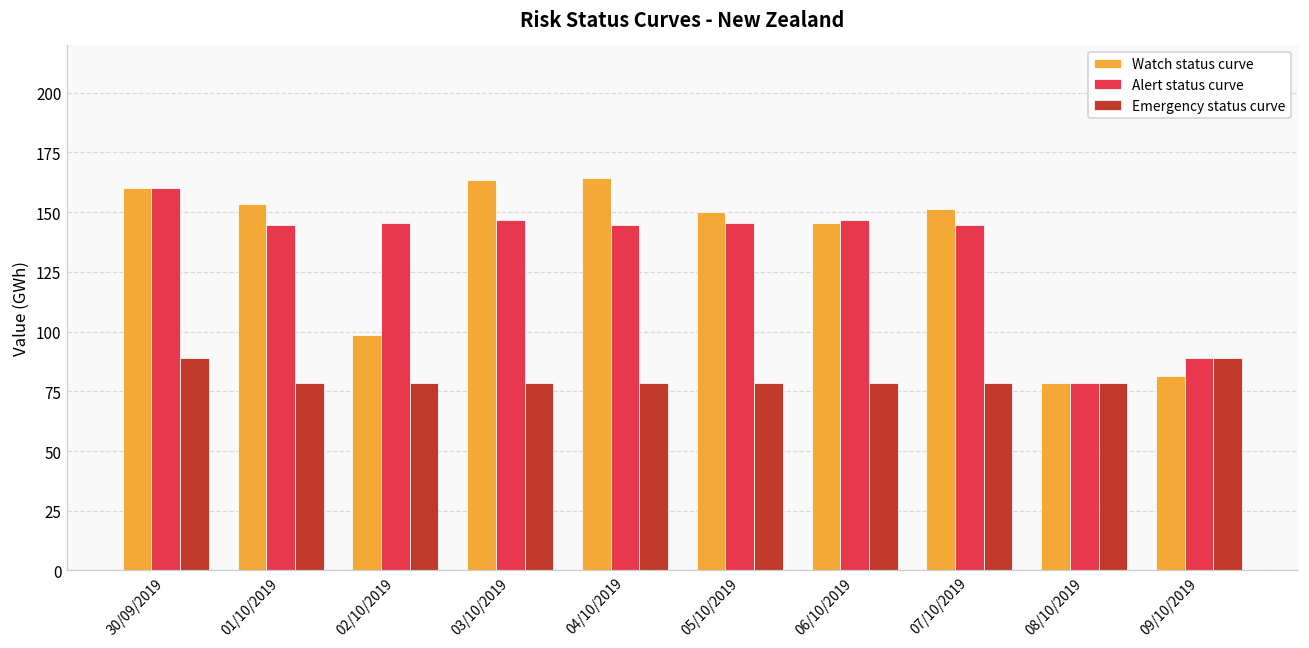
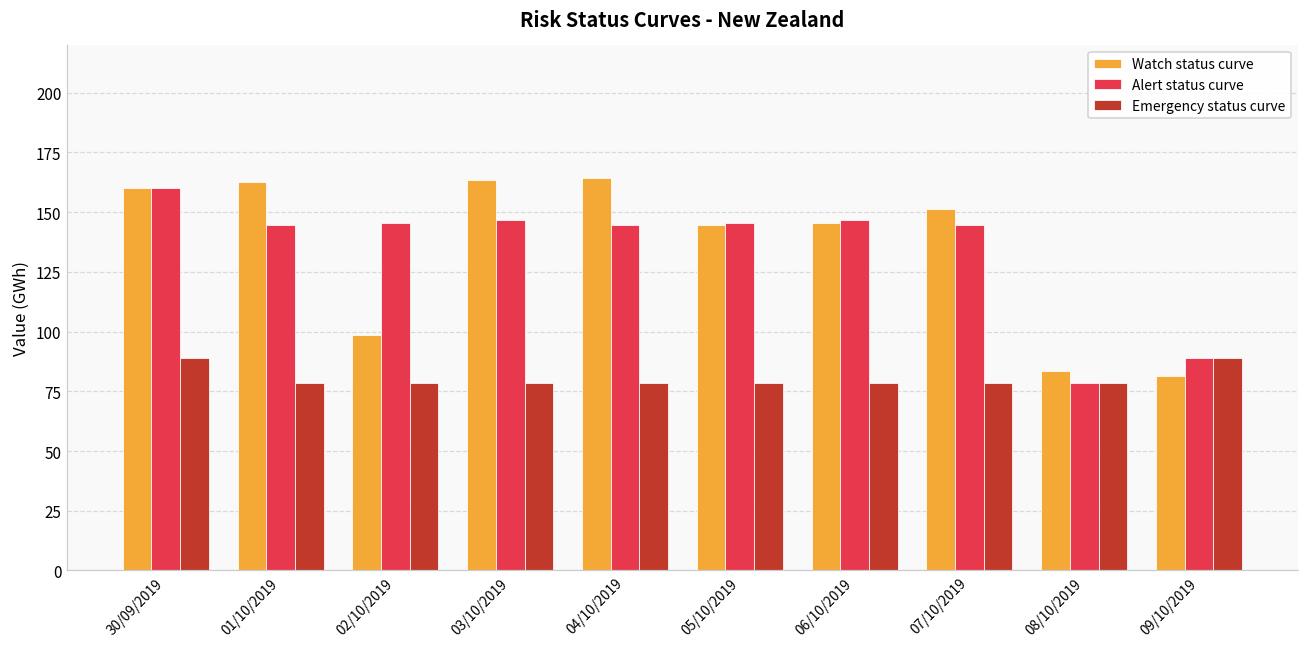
  {
    "Watch status curve": {
      "30/09/2019": 160,
-     "01/10/2019": 153,
+     "01/10/2019": 162,
      "02/10/2019": 98,
      "03/10/2019": 164,
      "04/10/2019": 164,
-     "05/10/2019": 150,
+     "05/10/2019": 144,
      "06/10/2019": 146,
      "07/10/2019": 151,
-     "08/10/2019": 79,
+     "08/10/2019": 83,
      "09/10/2019": 81
    }
  }
